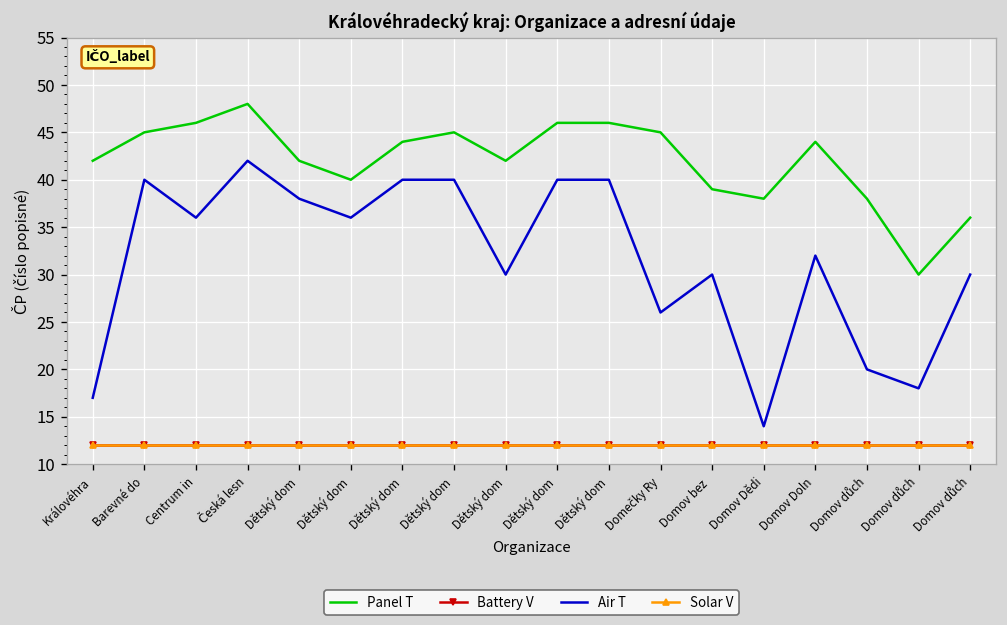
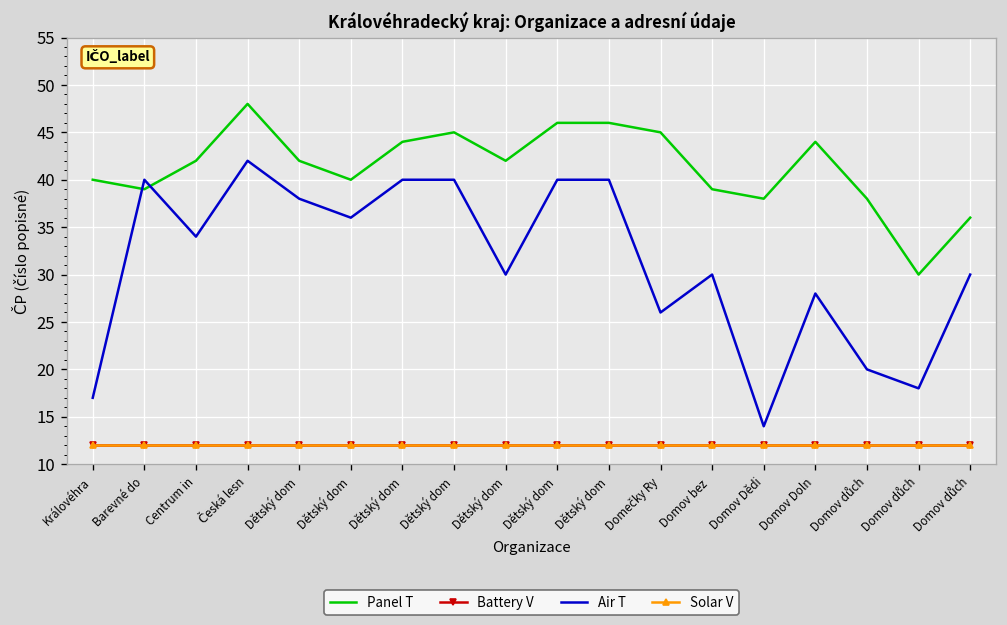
  {
    "Panel T": {
-     "Královéhra": 42,
-     "Barevné do": 45,
-     "Centrum in": 46,
+     "Královéhra": 40,
+     "Barevné do": 39,
+     "Centrum in": 42,
      "Česká lesn": 48,
      "Domečky Ry": 45,
      "Domov bez": 39,
      "Domov Dědi": 38,
      "Domov Doln": 44
    },
    "Solar V": {
      "Královéhra": 12,
      "Barevné do": 12,
      "Centrum in": 12,
      "Česká lesn": 12,
      "Domečky Ry": 12,
      "Domov bez": 12,
      "Domov Dědi": 12,
      "Domov Doln": 12
    },
    "Air T": {
      "Královéhra": 17,
      "Barevné do": 40,
-     "Centrum in": 36,
+     "Centrum in": 34,
      "Česká lesn": 42,
      "Domečky Ry": 26,
      "Domov bez": 30,
      "Domov Dědi": 14,
-     "Domov Doln": 32
+     "Domov Doln": 28
    }
  }
